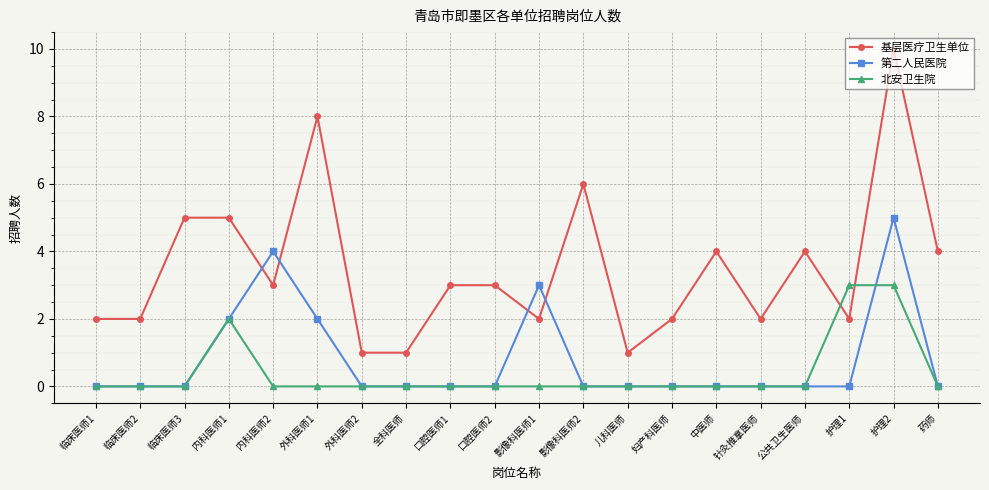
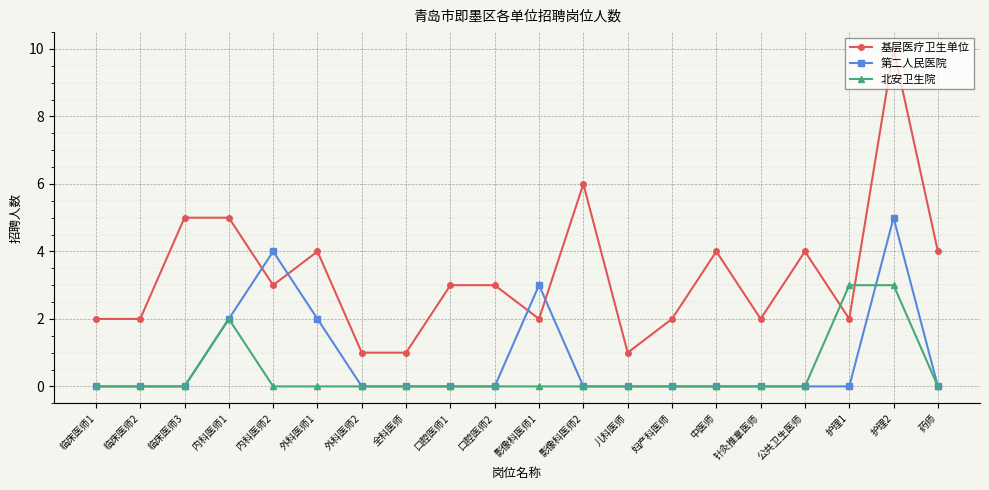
  {
    "基层医疗卫生单位": {
      "临床医师1": 2,
      "临床医师2": 2,
      "临床医师3": 5,
      "内科医师1": 5,
      "内科医师2": 3,
-     "外科医师1": 8,
+     "外科医师1": 4,
      "外科医师2": 1,
      "全科医师": 1,
      "口腔医师1": 3,
      "口腔医师2": 3,
      "影像科医师1": 2,
      "影像科医师2": 6,
      "儿科医师": 1,
      "妇产科医师": 2,
      "中医师": 4,
      "针灸推拿医师": 2,
      "公共卫生医师": 4,
      "护理1": 2,
      "药师": 4
    },
    "第二人民医院": {
      "内科医师2": 4,
      "外科医师1": 2,
      "影像科医师1": 3,
      "护理1": 0,
      "护理2": 5
    },
    "北安卫生院": {
      "内科医师2": 0,
      "外科医师1": 0,
      "影像科医师1": 0,
      "护理1": 3,
      "护理2": 3
    }
  }
